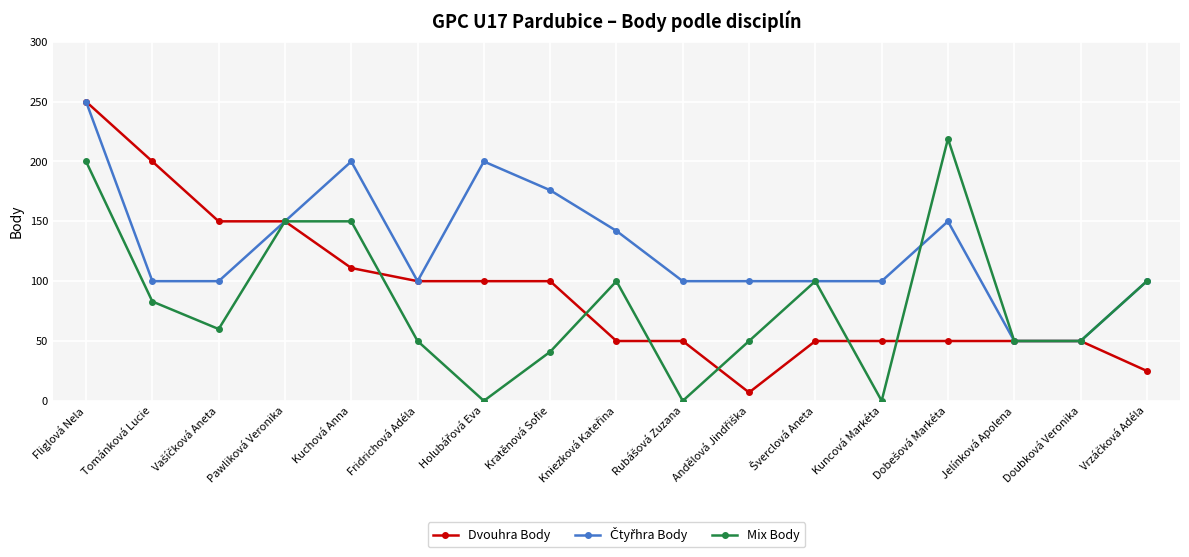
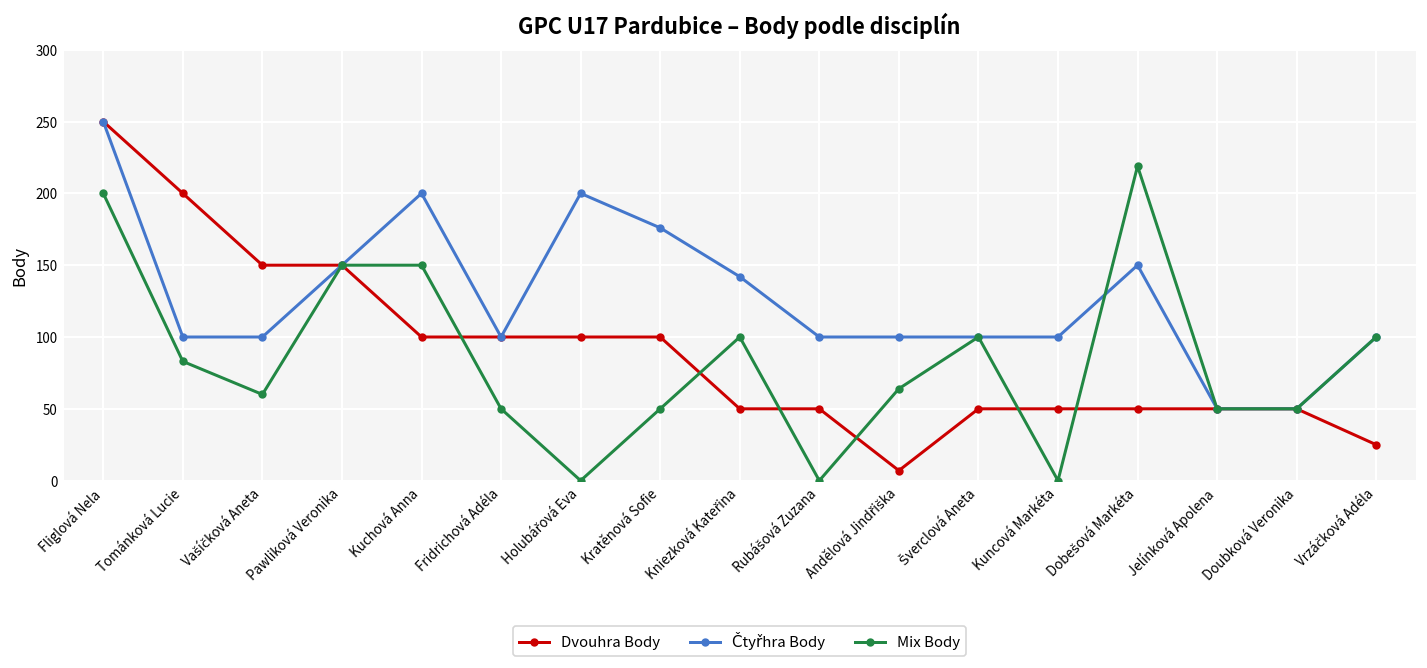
  {
    "Dvouhra Body": {
      "Tománková Lucie": 200,
      "Vašíčková Aneta": 150,
-     "Kuchová Anna": 111,
+     "Kuchová Anna": 100,
      "Holubářová Eva": 100,
      "Kratěnová Sofie": 100,
      "Kniezková Kateřina": 50,
      "Rubášová Zuzana": 50,
      "Andělová Jindřiška": 7,
      "Šverclová Aneta": 50,
      "Kuncová Markéta": 50,
      "Dobešová Markéta": 50,
      "Vrzáčková Adéla": 25
    },
    "Čtyřhra Body": {
      "Tománková Lucie": 100,
      "Vašíčková Aneta": 100,
      "Kuchová Anna": 200,
      "Holubářová Eva": 200,
      "Kratěnová Sofie": 176,
      "Kniezková Kateřina": 142,
      "Rubášová Zuzana": 100,
      "Andělová Jindřiška": 100,
      "Kuncová Markéta": 100,
      "Dobešová Markéta": 150
    },
    "Mix Body": {
      "Fliglová Nela": 200,
      "Tománková Lucie": 83,
      "Vašíčková Aneta": 60,
      "Kuchová Anna": 150,
      "Fridrichová Adéla": 50,
      "Holubářová Eva": 0,
-     "Kratěnová Sofie": 41,
+     "Kratěnová Sofie": 50,
      "Kniezková Kateřina": 100,
      "Rubášová Zuzana": 0,
-     "Andělová Jindřiška": 50,
+     "Andělová Jindřiška": 64,
      "Kuncová Markéta": 0,
      "Dobešová Markéta": 219
    }
  }
